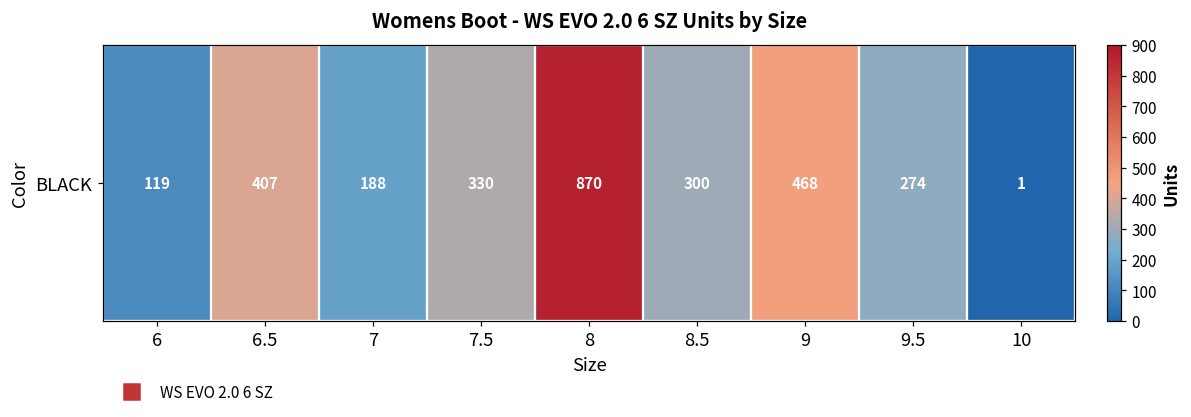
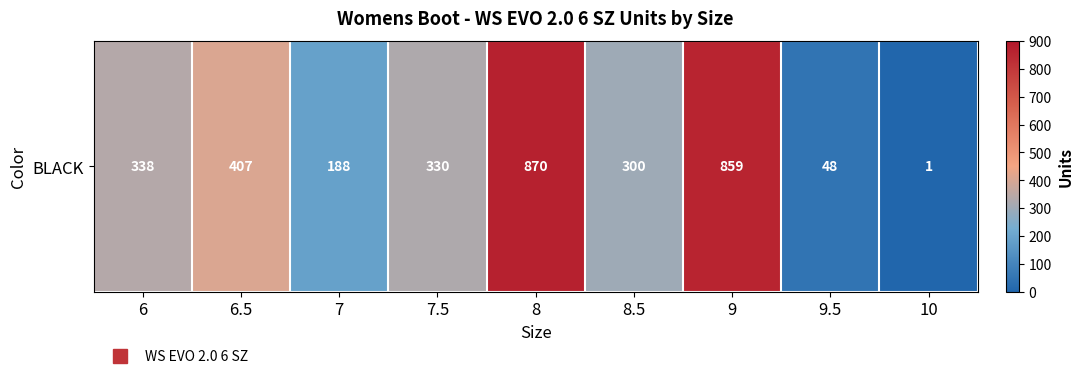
  {
    "BLACK": {
-     "6": 119,
+     "6": 338,
      "6.5": 407,
      "7": 188,
      "7.5": 330,
      "8": 870,
      "8.5": 300,
-     "9": 468,
-     "9.5": 274,
+     "9": 859,
+     "9.5": 48,
      "10": 1
    }
  }
